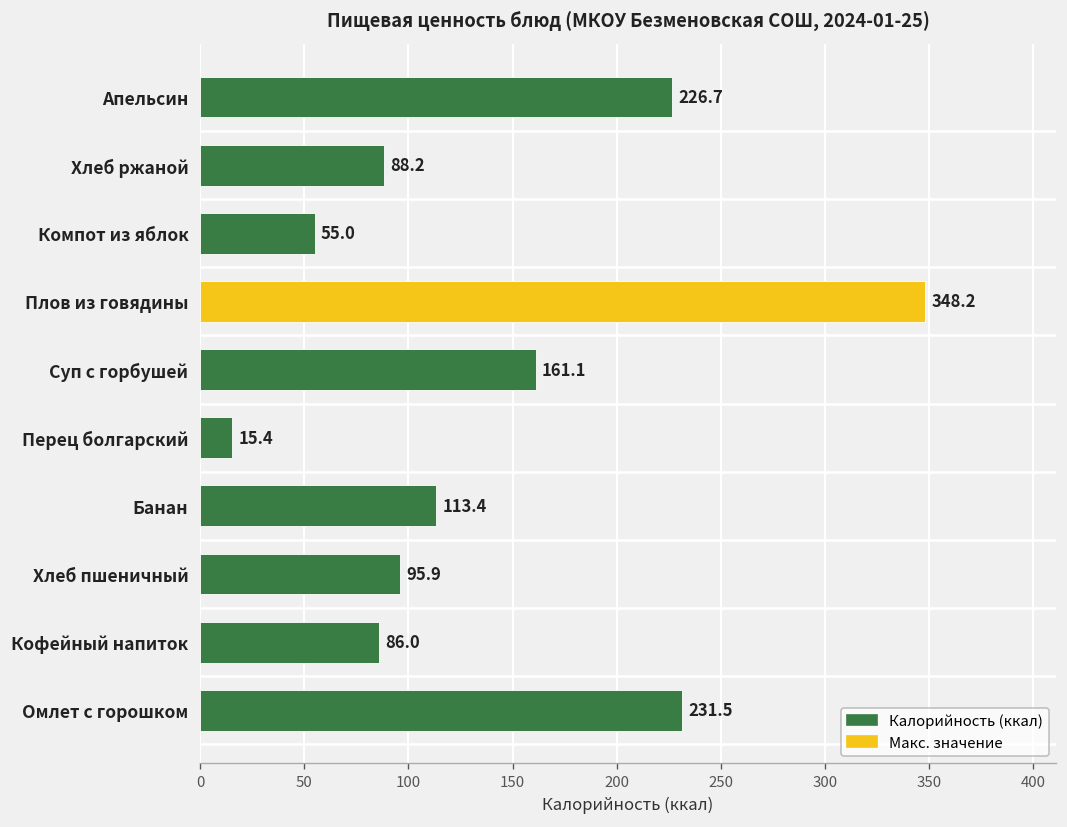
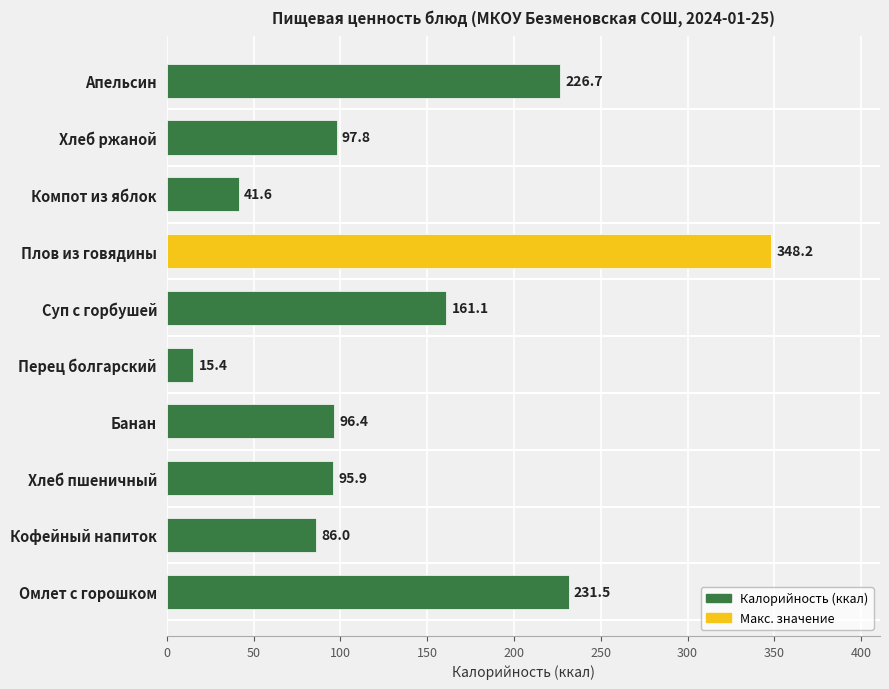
  {
    "Апельсин": 226.7,
-   "Хлеб ржаной": 88.2,
-   "Компот из яблок": 55.0,
+   "Хлеб ржаной": 97.8,
+   "Компот из яблок": 41.6,
    "Плов из говядины": 348.2,
    "Суп с горбушей": 161.1,
    "Перец болгарский": 15.4,
-   "Банан": 113.4,
+   "Банан": 96.4,
    "Хлеб пшеничный": 95.9,
    "Кофейный напиток": 86.0,
    "Омлет с горошком": 231.5
  }
